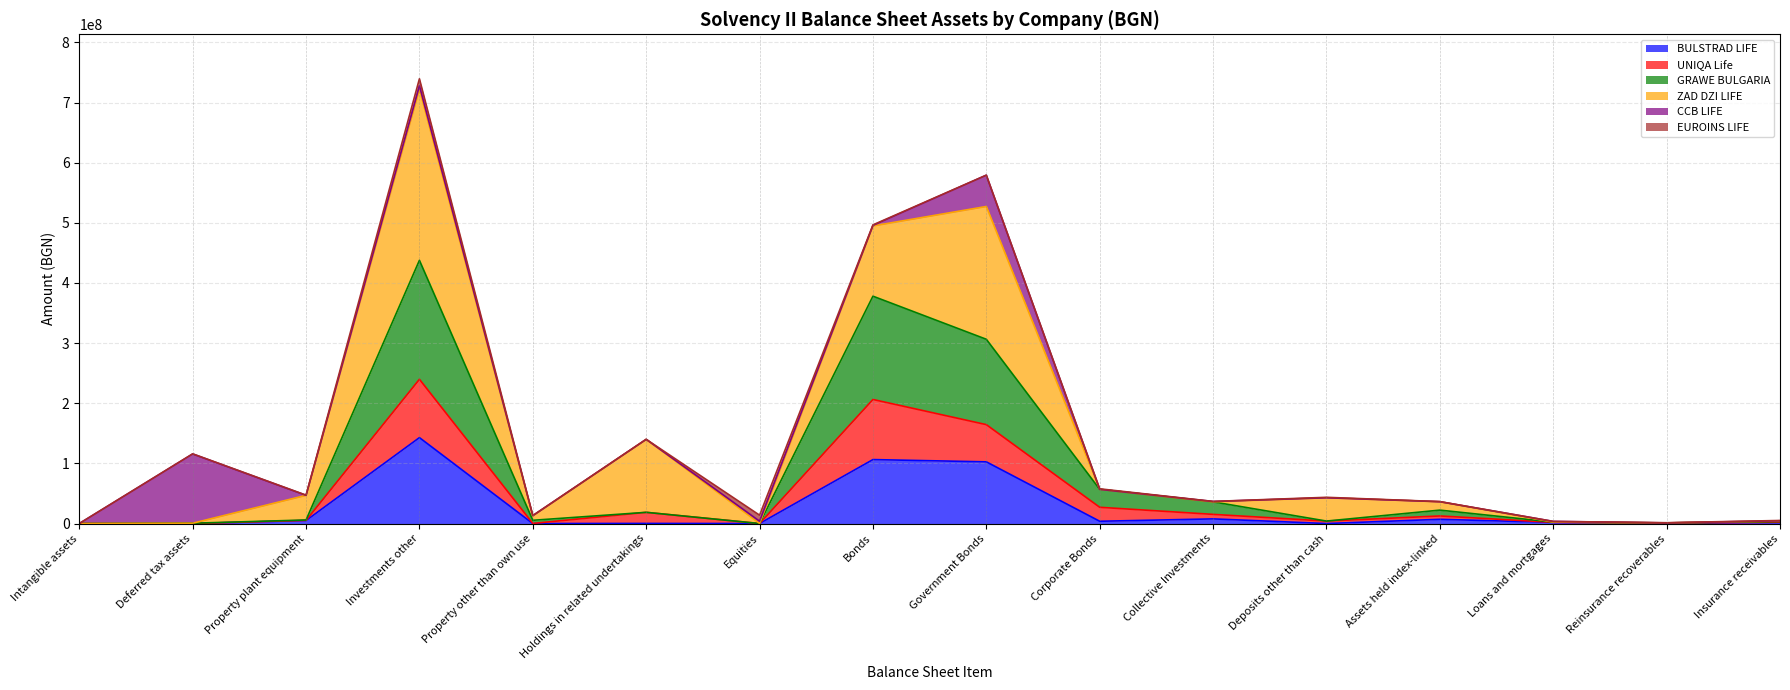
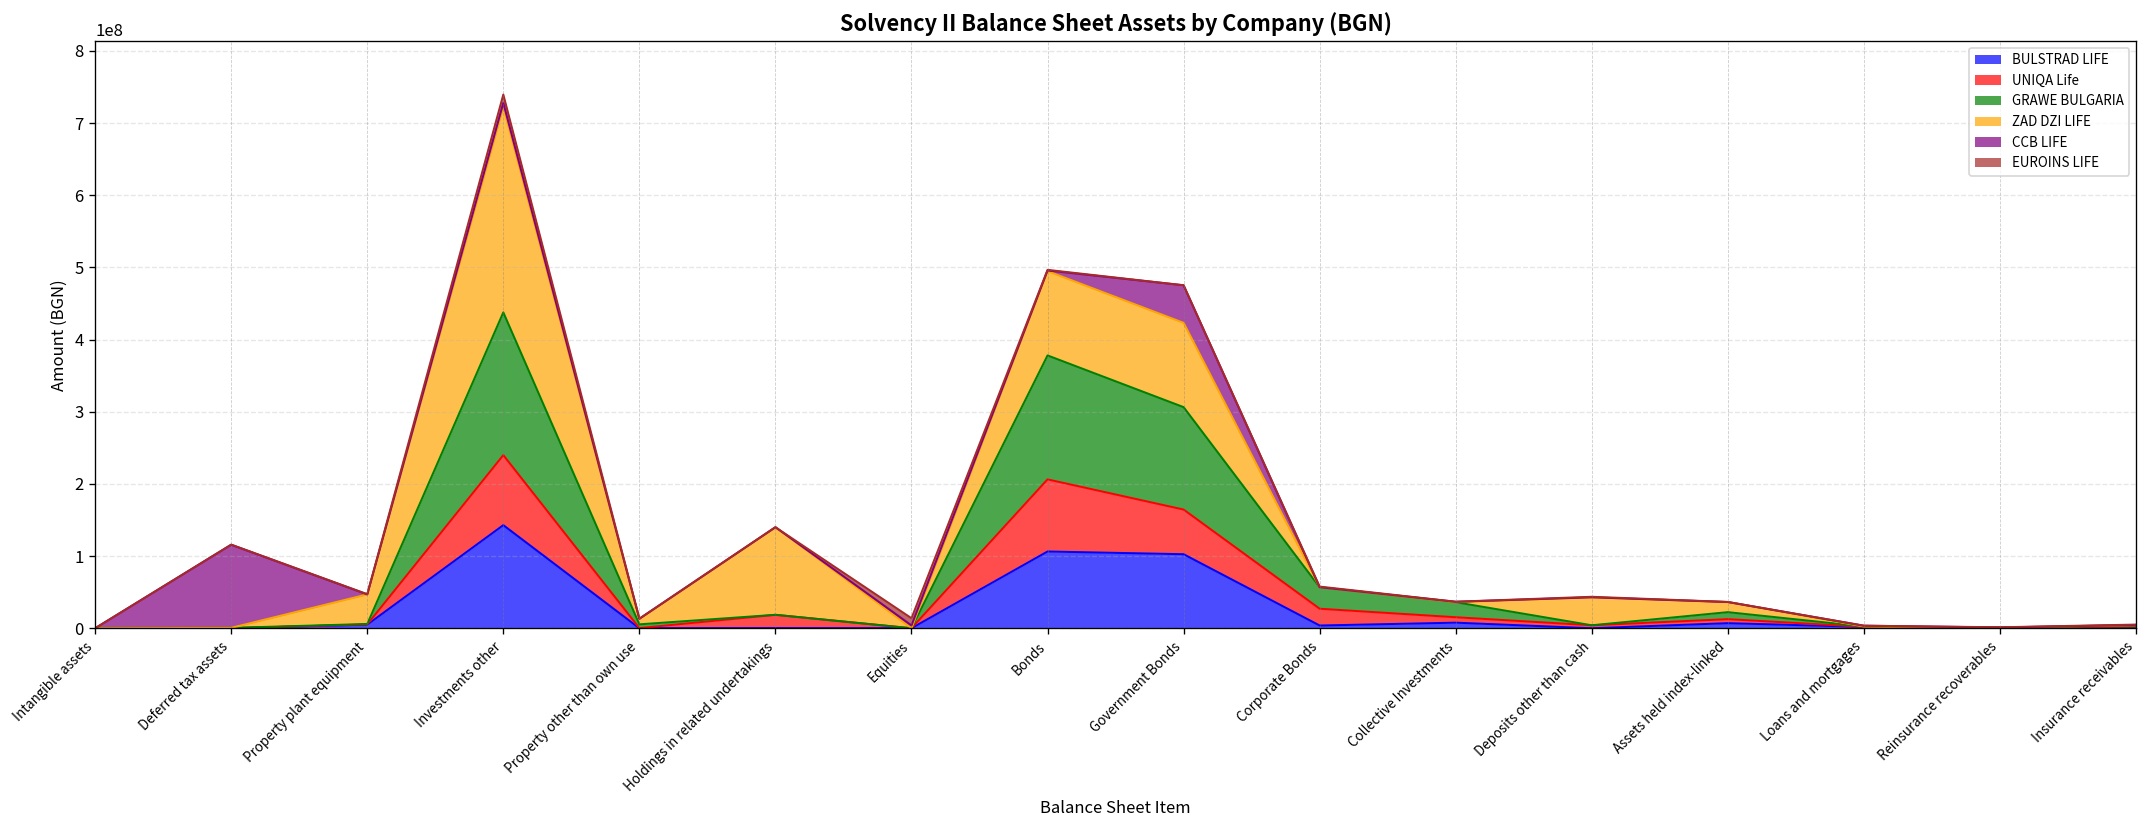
  {
    "BULSTRAD LIFE": {
      "Investments other": 140000000,
      "Holdings in related undertakings": 0,
      "Bonds": 110000000,
      "Government Bonds": 100000000,
      "Corporate Bonds": 0,
      "Collective Investments": 10000000,
      "Assets held index-linked": 10000000
    },
    "UNIQA Life": {
      "Investments other": 100000000,
      "Bonds": 100000000,
      "Government Bonds": 60000000,
      "Corporate Bonds": 20000000,
      "Collective Investments": 10000000,
      "Assets held index-linked": 10000000
    },
    "GRAWE BULGARIA": {
      "Investments other": 200000000,
      "Property other than own use": 10000000,
      "Bonds": 170000000,
      "Government Bonds": 140000000,
      "Assets held index-linked": 10000000
    },
    "ZAD DZI LIFE": {
      "Investments other": 280000000,
-     "Government Bonds": 220000000
+     "Government Bonds": 120000000
    },
    "CCB LIFE": {
      "Investments other": 10000000
    },
    "EUROINS LIFE": {
      "Investments other": 10000000,
      "Equities": 10000000
    }
  }
